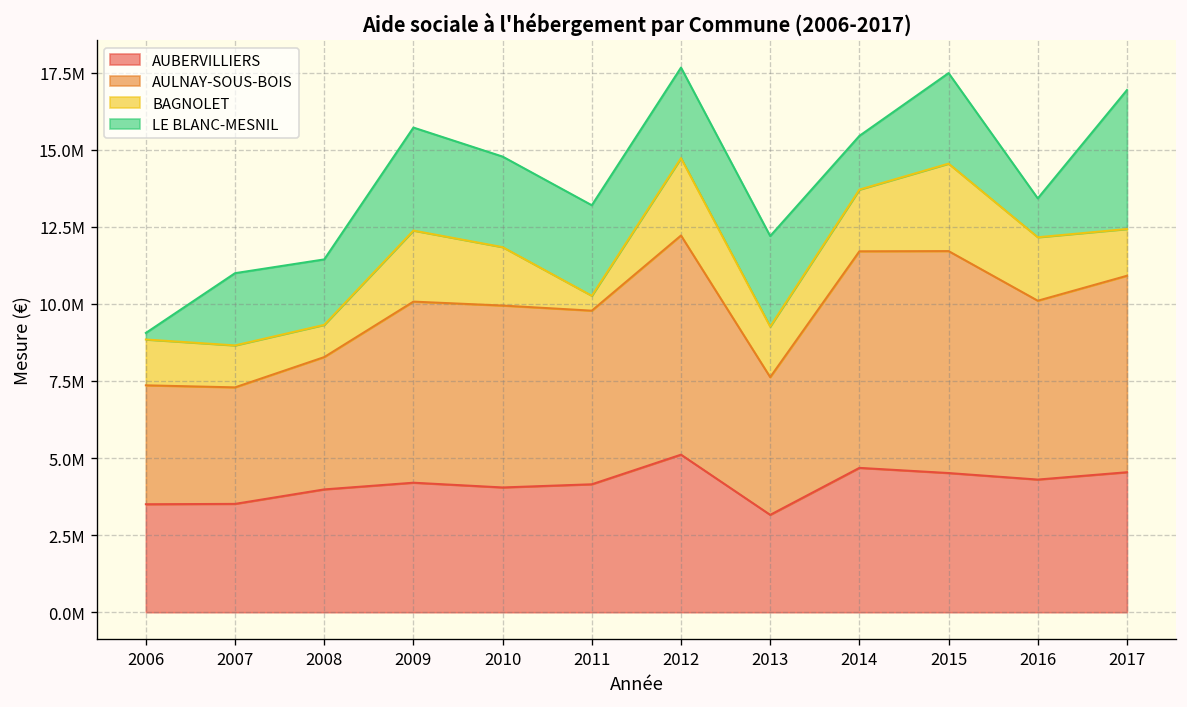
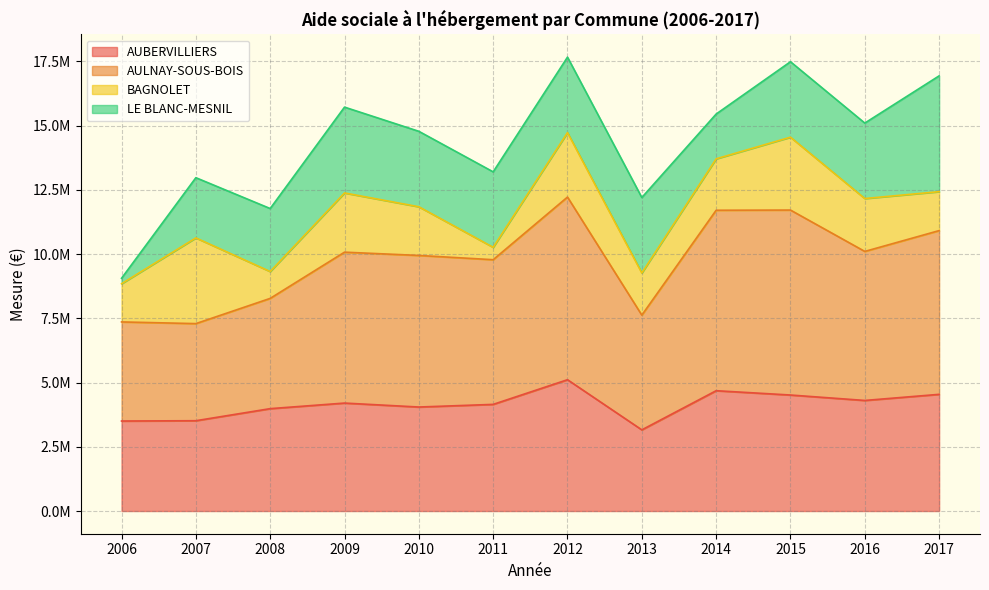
  {
    "BAGNOLET": {
      "2006": 1500000,
-     "2007": 1400000,
+     "2007": 3300000,
      "2008": 1000000,
      "2009": 2300000,
      "2010": 1900000,
      "2011": 500000,
      "2012": 2500000,
      "2013": 1600000,
      "2014": 2000000,
      "2015": 2800000,
      "2016": 2100000,
      "2017": 1500000
    },
    "LE BLANC-MESNIL": {
      "2006": 200000,
      "2007": 2300000,
-     "2008": 2100000,
+     "2008": 2500000,
      "2009": 3300000,
      "2010": 2900000,
      "2011": 2900000,
      "2012": 2900000,
      "2013": 2900000,
      "2014": 1700000,
      "2015": 2900000,
-     "2016": 1300000,
+     "2016": 2900000,
      "2017": 4500000
    }
  }
